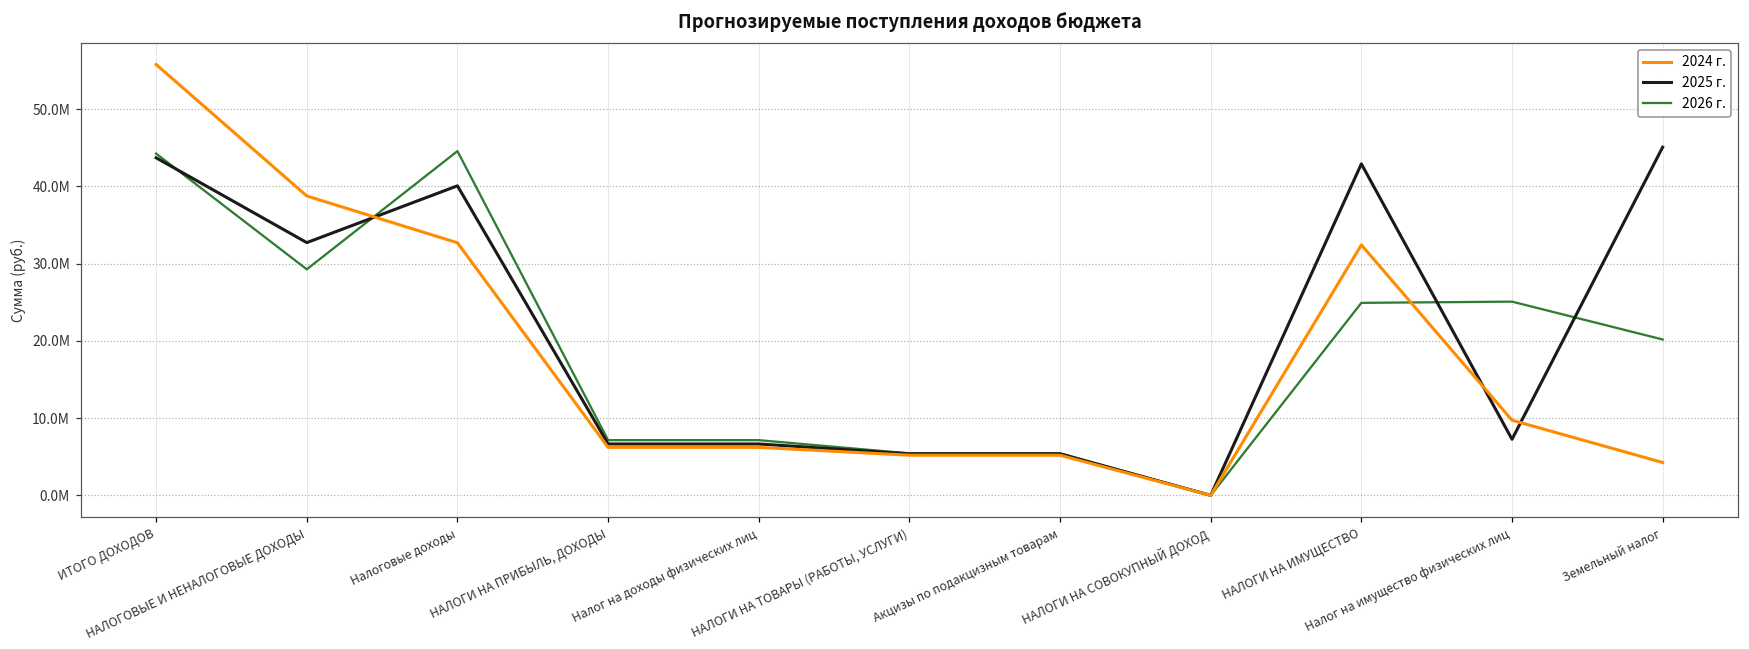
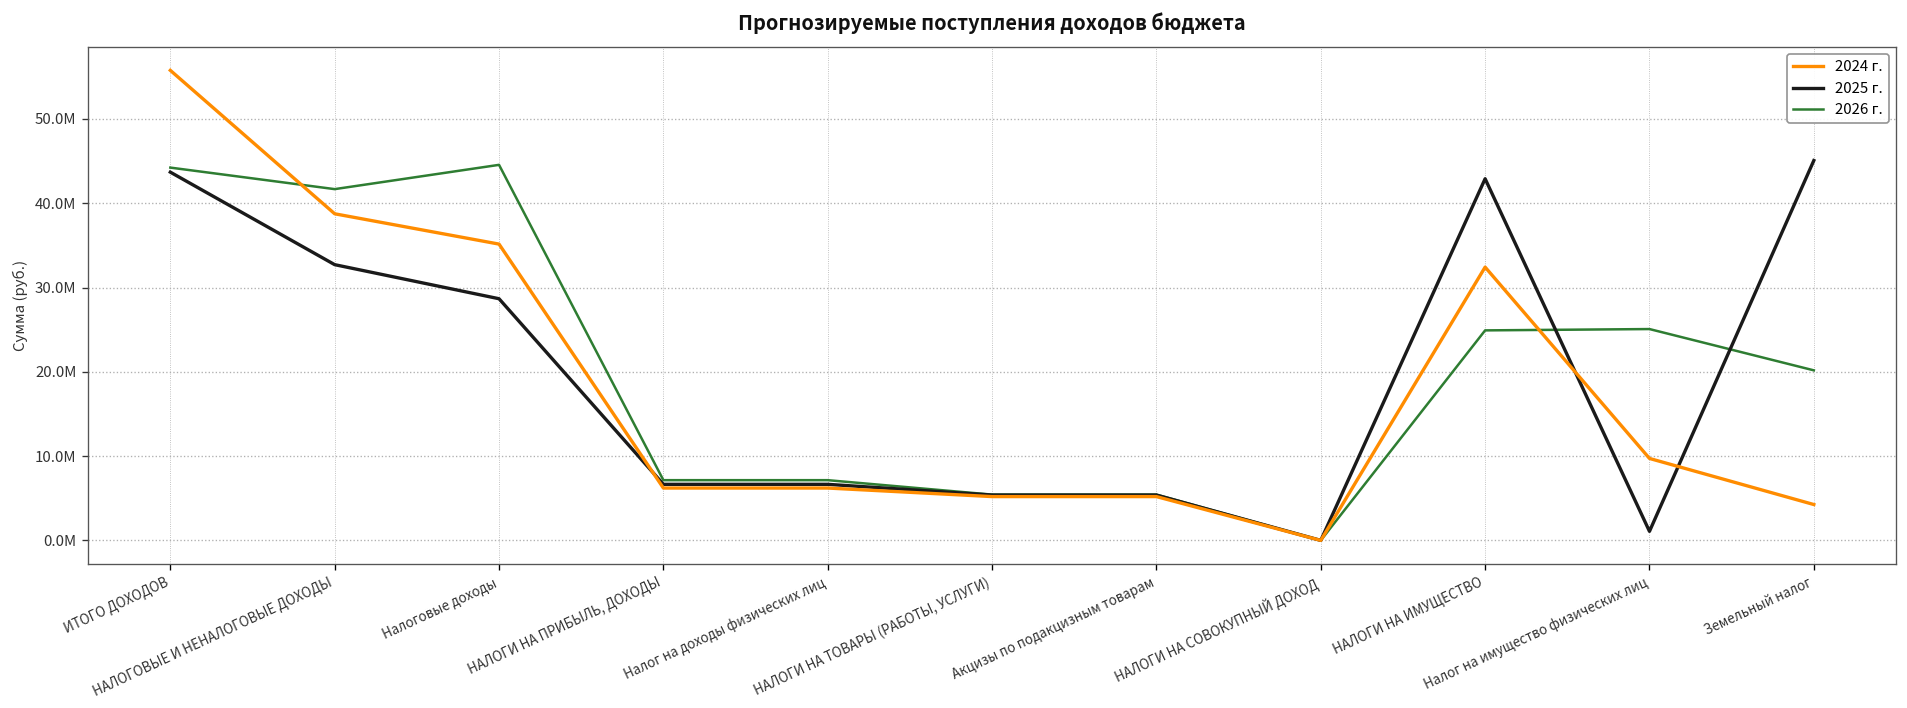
  {
    "2024 г.": {
      "ИТОГО ДОХОДОВ": 56000000,
      "НАЛОГОВЫЕ И НЕНАЛОГОВЫЕ ДОХОДЫ": 39000000,
-     "Налоговые доходы": 33000000,
+     "Налоговые доходы": 35000000,
      "НАЛОГИ НА ПРИБЫЛЬ, ДОХОДЫ": 6000000,
      "Налог на доходы физических лиц": 6000000,
      "НАЛОГИ НА ИМУЩЕСТВО": 32000000,
      "Налог на имущество физических лиц": 10000000,
      "Земельный налог": 4000000
    },
    "2025 г.": {
      "ИТОГО ДОХОДОВ": 44000000,
      "НАЛОГОВЫЕ И НЕНАЛОГОВЫЕ ДОХОДЫ": 33000000,
-     "Налоговые доходы": 40000000,
+     "Налоговые доходы": 29000000,
      "НАЛОГИ НА ПРИБЫЛЬ, ДОХОДЫ": 7000000,
      "Налог на доходы физических лиц": 7000000,
      "НАЛОГИ НА ИМУЩЕСТВО": 43000000,
-     "Налог на имущество физических лиц": 7000000,
+     "Налог на имущество физических лиц": 1000000,
      "Земельный налог": 45000000
    },
    "2026 г.": {
      "ИТОГО ДОХОДОВ": 44000000,
-     "НАЛОГОВЫЕ И НЕНАЛОГОВЫЕ ДОХОДЫ": 29000000,
+     "НАЛОГОВЫЕ И НЕНАЛОГОВЫЕ ДОХОДЫ": 42000000,
      "Налоговые доходы": 45000000,
      "НАЛОГИ НА ПРИБЫЛЬ, ДОХОДЫ": 7000000,
      "Налог на доходы физических лиц": 7000000,
      "НАЛОГИ НА ИМУЩЕСТВО": 25000000,
      "Налог на имущество физических лиц": 25000000,
      "Земельный налог": 20000000
    }
  }
